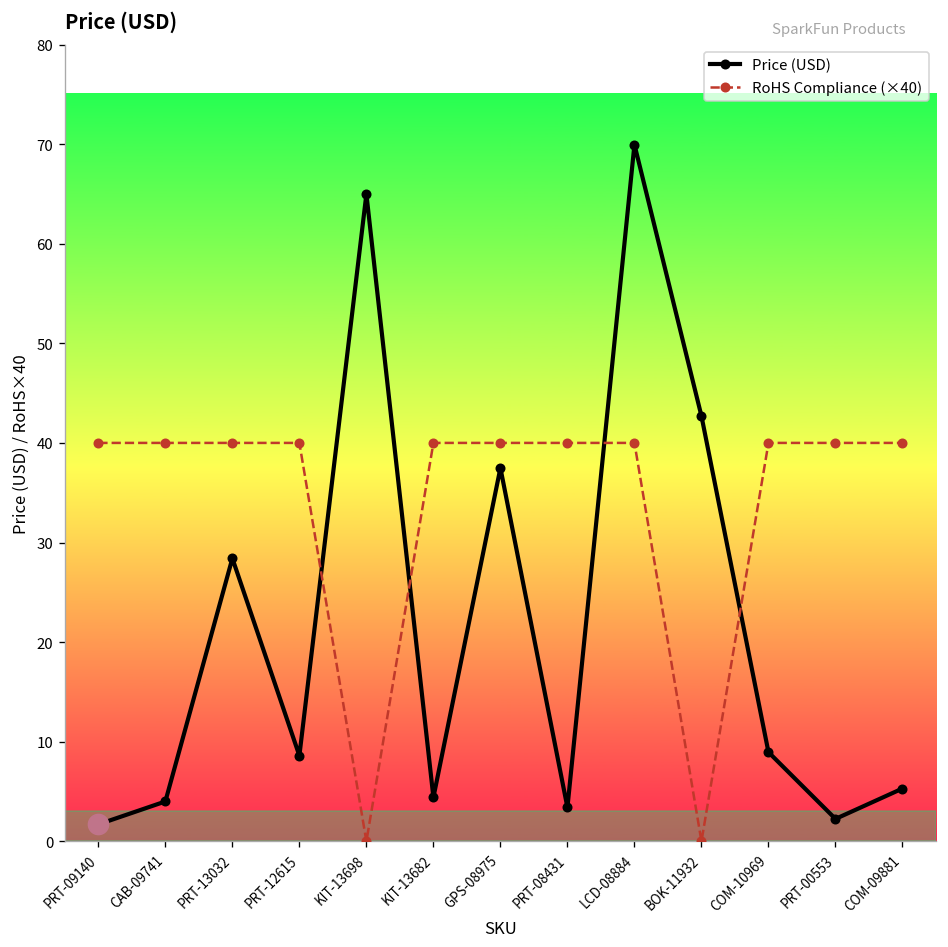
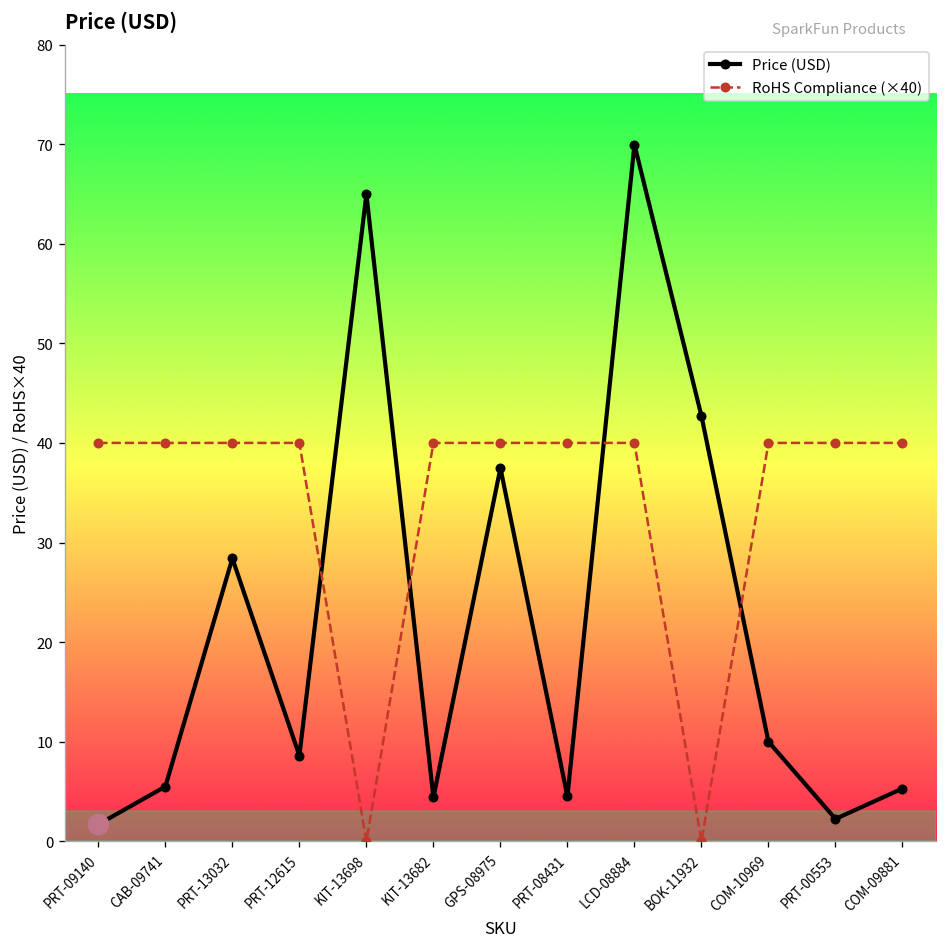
  {
    "Price (USD)": {
-     "CAB-09741": 4,
+     "CAB-09741": 6,
      "PRT-13032": 28,
      "PRT-12615": 9,
      "KIT-13698": 65,
      "KIT-13682": 4,
      "GPS-08975": 37,
-     "PRT-08431": 3,
+     "PRT-08431": 5,
      "LCD-08884": 70,
      "BOK-11932": 43,
-     "COM-10969": 9,
+     "COM-10969": 10,
      "PRT-00553": 2,
      "COM-09881": 5
    },
    "RoHS Compliance (×40)": {
      "PRT-09140": 40,
      "CAB-09741": 40,
      "PRT-13032": 40,
      "PRT-12615": 40,
      "KIT-13698": 0,
      "KIT-13682": 40,
      "GPS-08975": 40,
      "PRT-08431": 40,
      "LCD-08884": 40,
      "BOK-11932": 0,
      "COM-10969": 40,
      "PRT-00553": 40,
      "COM-09881": 40
    }
  }
